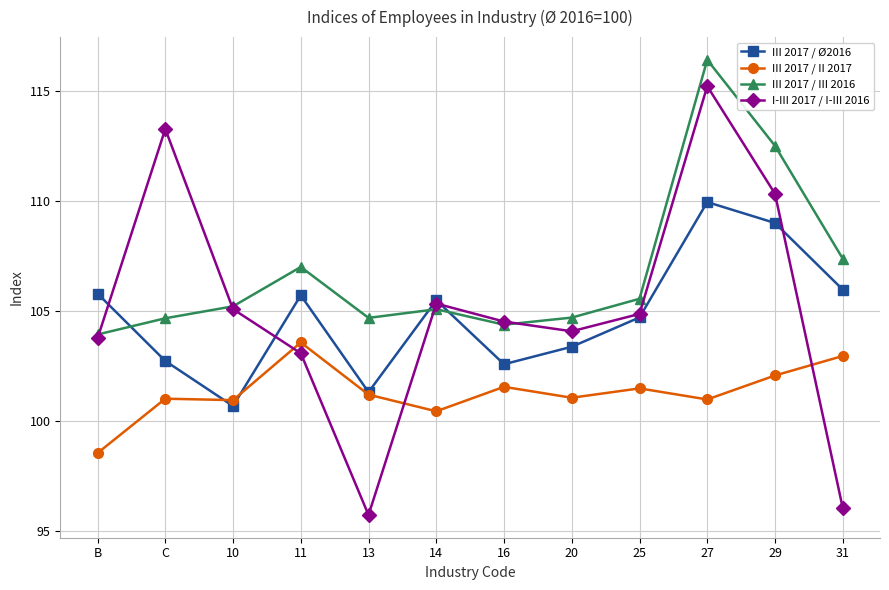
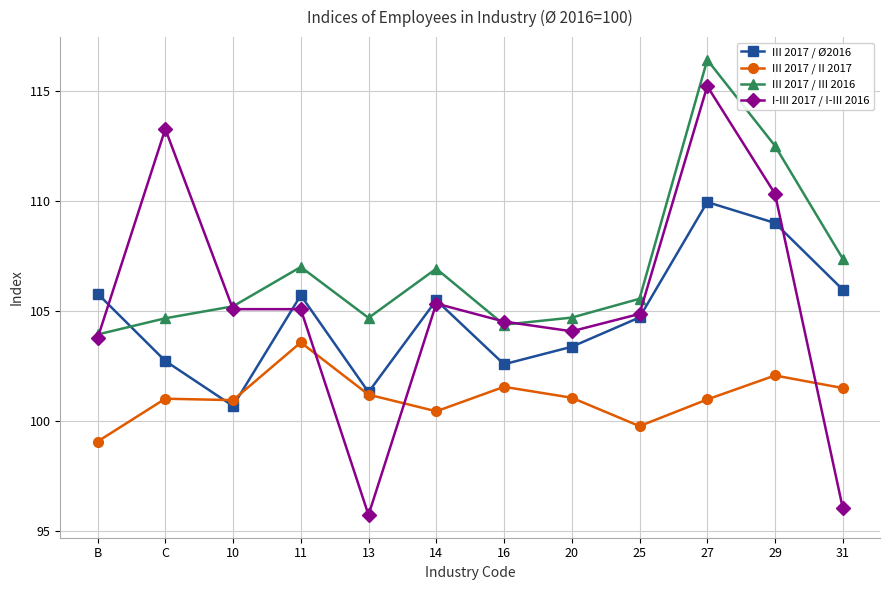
  {
    "III 2017 / Ø2016": {
      "B": 105.8,
      "C": 102.7,
      "10": 100.7,
      "11": 105.7,
      "14": 105.5,
      "16": 102.6,
      "20": 103.4,
      "25": 104.7,
      "27": 110.0,
      "29": 109.0,
      "31": 106.0
    },
    "III 2017 / II 2017": {
-     "B": 98.6,
+     "B": 99.1,
      "C": 101.0,
      "10": 101.0,
      "11": 103.6,
      "14": 100.5,
      "16": 101.6,
      "20": 101.1,
-     "25": 101.5,
+     "25": 99.8,
      "27": 101.0,
      "29": 102.1,
-     "31": 103.0
+     "31": 101.5
    },
    "III 2017 / III 2016": {
      "B": 103.9,
      "C": 104.7,
      "10": 105.2,
      "11": 107.0,
      "13": 104.7,
-     "14": 105.1,
+     "14": 106.9,
      "16": 104.4,
      "20": 104.7,
      "25": 105.6,
      "27": 116.4,
      "29": 112.5,
      "31": 107.4
    },
    "I-III 2017 / I-III 2016": {
      "B": 103.8,
      "C": 113.3,
      "10": 105.1,
-     "11": 103.1,
+     "11": 105.1,
      "13": 95.7,
      "14": 105.4,
      "16": 104.5,
      "20": 104.1,
      "25": 104.9,
      "27": 115.2,
      "29": 110.3,
      "31": 96.1
    }
  }
